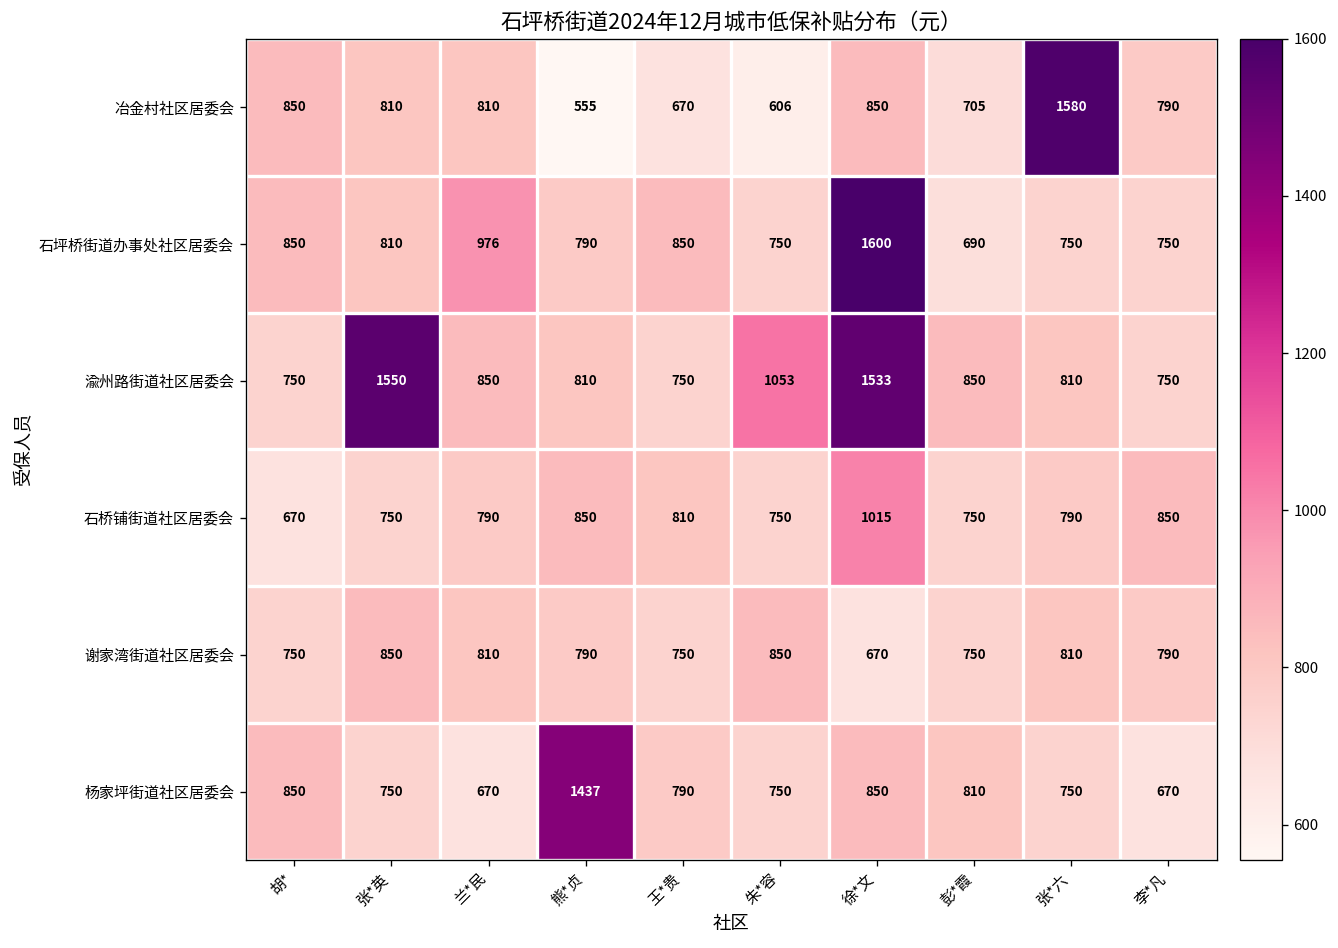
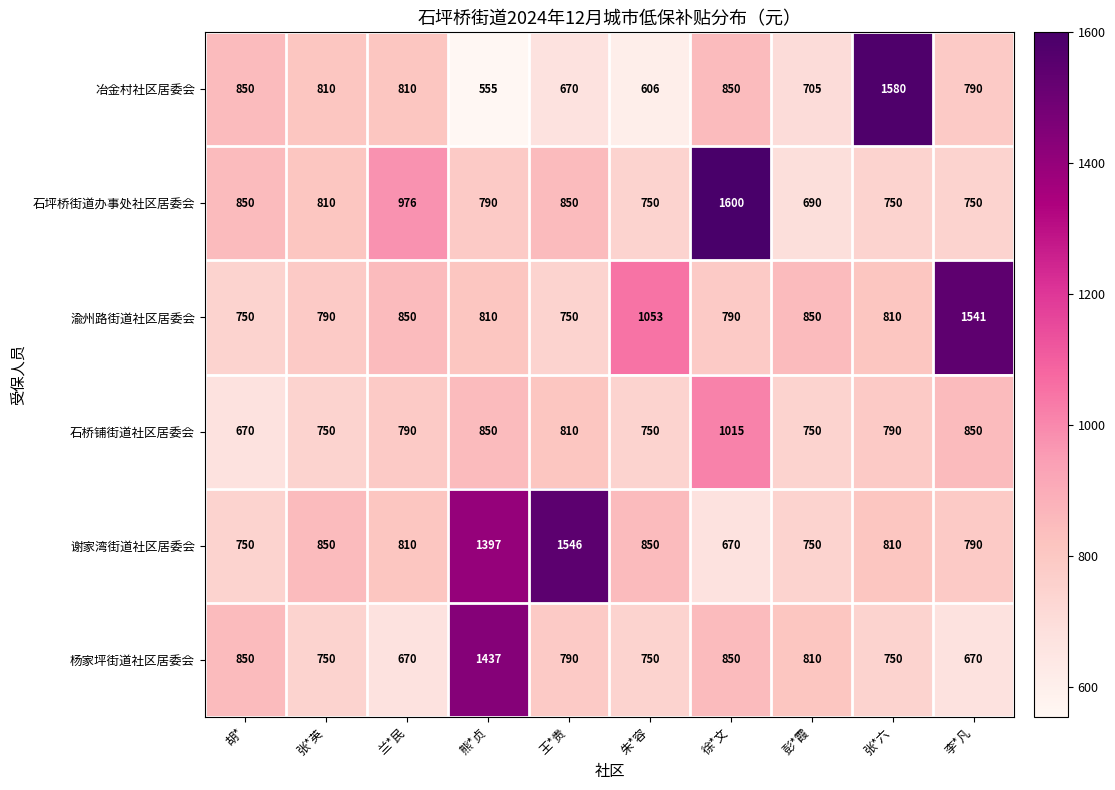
  {
    "冶金村社区居委会": {
      "胡*": 850,
      "张*英": 810,
      "兰*民": 810,
      "熊*贞": 555,
      "王*贵": 670,
      "朱*容": 606,
      "徐*文": 850,
      "彭*霞": 705,
      "张*六": 1580,
      "李*凡": 790
    },
    "石坪桥街道办事处社区居委会": {
      "胡*": 850,
      "张*英": 810,
      "兰*民": 976,
      "熊*贞": 790,
      "王*贵": 850,
      "朱*容": 750,
      "徐*文": 1600,
      "彭*霞": 690,
      "张*六": 750,
      "李*凡": 750
    },
    "渝州路街道社区居委会": {
      "胡*": 750,
-     "张*英": 1550,
+     "张*英": 790,
      "兰*民": 850,
      "熊*贞": 810,
      "王*贵": 750,
      "朱*容": 1053,
-     "徐*文": 1533,
+     "徐*文": 790,
      "彭*霞": 850,
      "张*六": 810,
-     "李*凡": 750
+     "李*凡": 1541
    },
    "石桥铺街道社区居委会": {
      "胡*": 670,
      "张*英": 750,
      "兰*民": 790,
      "熊*贞": 850,
      "王*贵": 810,
      "朱*容": 750,
      "徐*文": 1015,
      "彭*霞": 750,
      "张*六": 790,
      "李*凡": 850
    },
    "谢家湾街道社区居委会": {
      "胡*": 750,
      "张*英": 850,
      "兰*民": 810,
-     "熊*贞": 790,
-     "王*贵": 750,
+     "熊*贞": 1397,
+     "王*贵": 1546,
      "朱*容": 850,
      "徐*文": 670,
      "彭*霞": 750,
      "张*六": 810,
      "李*凡": 790
    },
    "杨家坪街道社区居委会": {
      "胡*": 850,
      "张*英": 750,
      "兰*民": 670,
      "熊*贞": 1437,
      "王*贵": 790,
      "朱*容": 750,
      "徐*文": 850,
      "彭*霞": 810,
      "张*六": 750,
      "李*凡": 670
    }
  }
